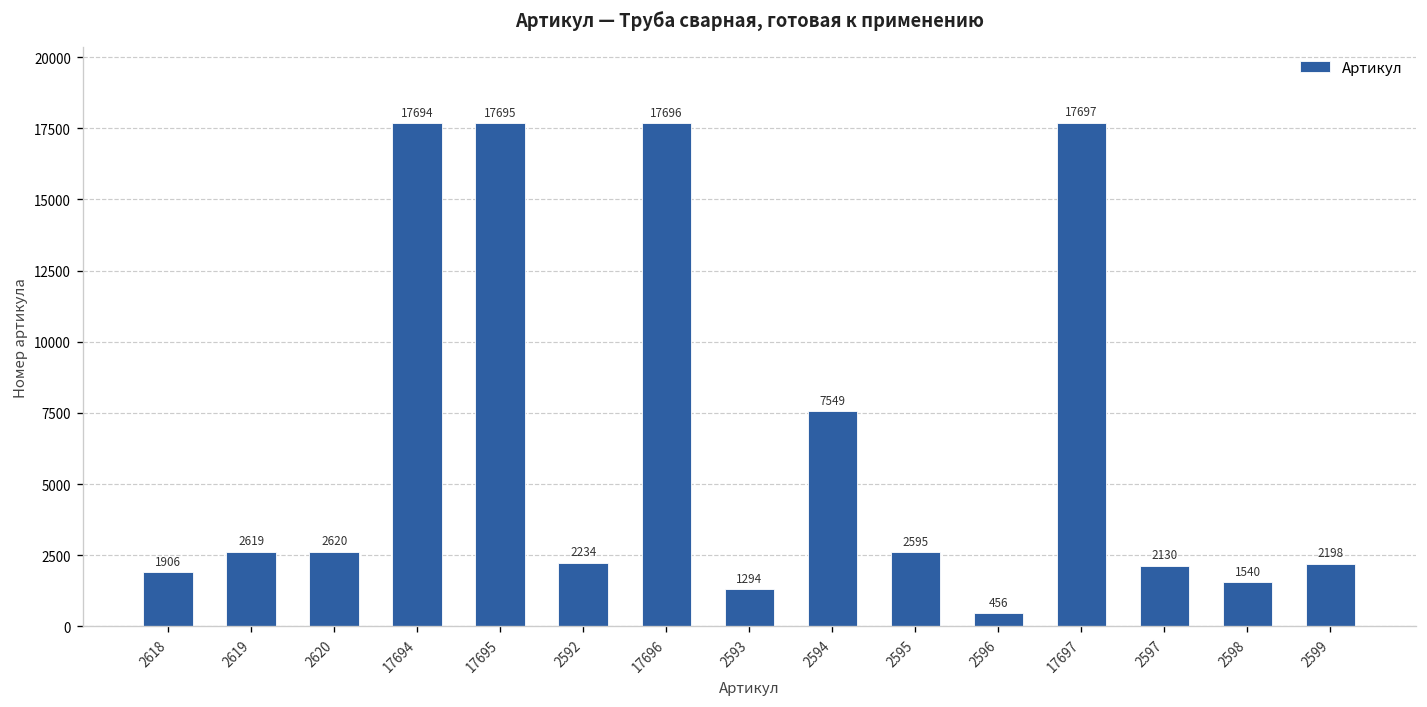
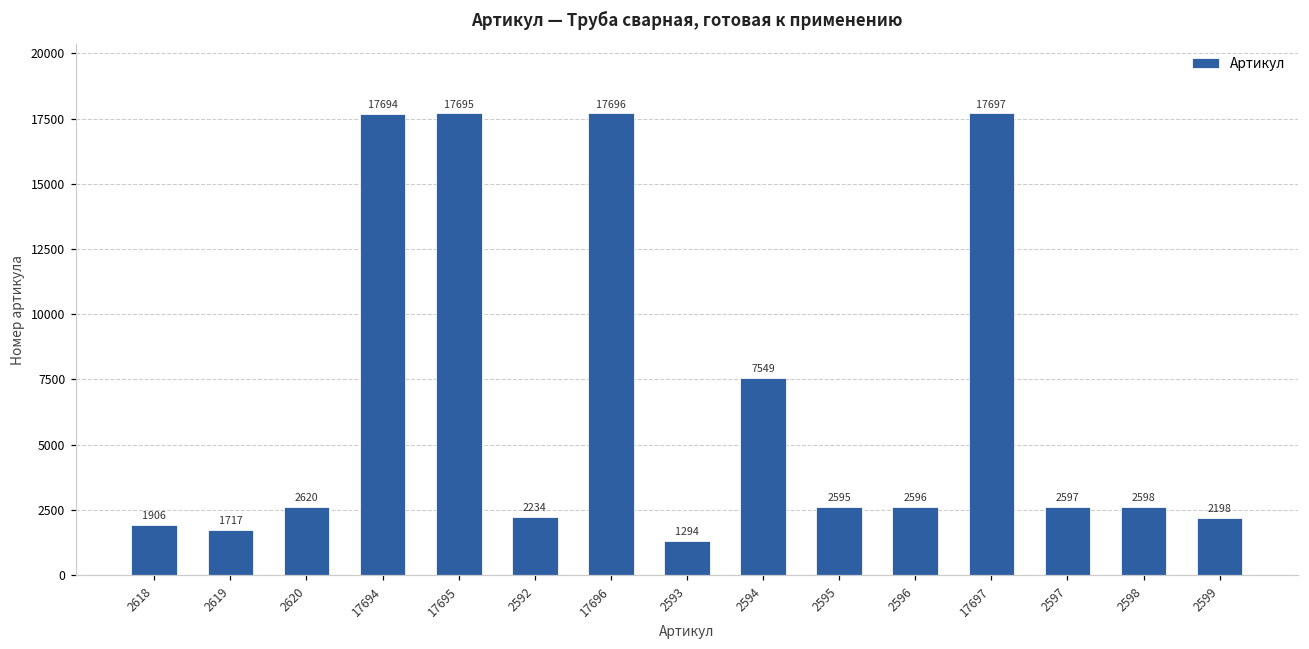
  {
    "2618": 1906,
-   "2619": 2619,
+   "2619": 1717,
    "2620": 2620,
    "17694": 17694,
    "17695": 17695,
    "2592": 2234,
    "17696": 17696,
    "2593": 1294,
    "2594": 7549,
    "2595": 2595,
-   "2596": 456,
+   "2596": 2596,
    "17697": 17697,
-   "2597": 2130,
-   "2598": 1540,
+   "2597": 2597,
+   "2598": 2598,
    "2599": 2198
  }
